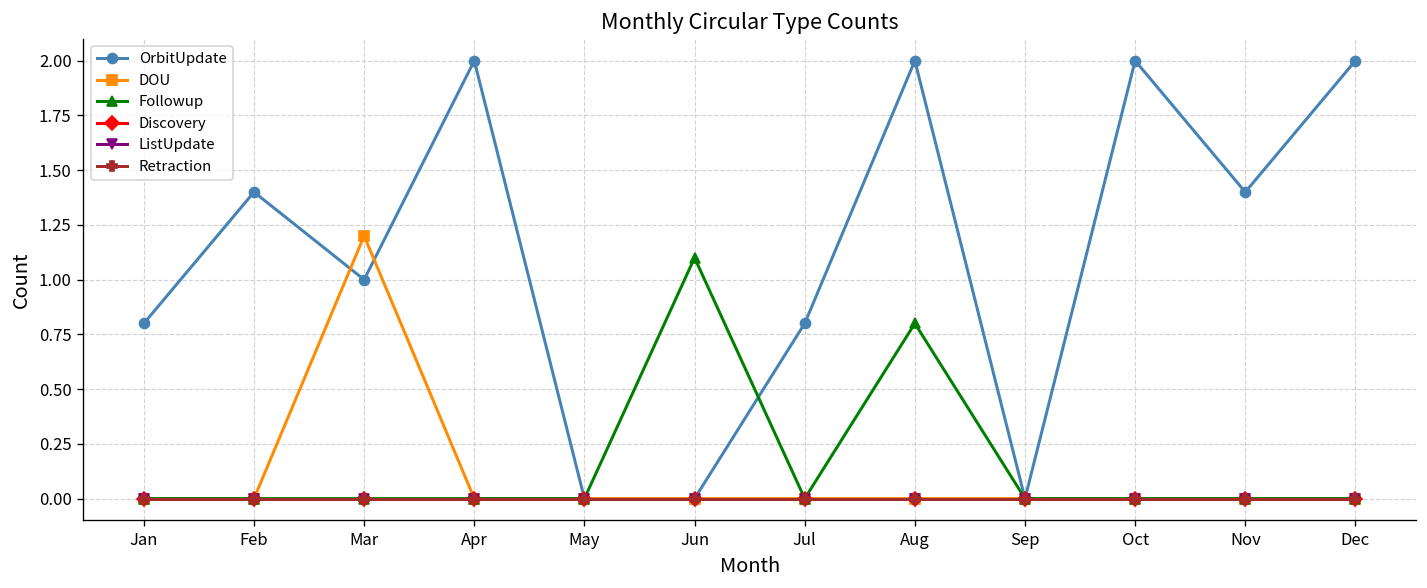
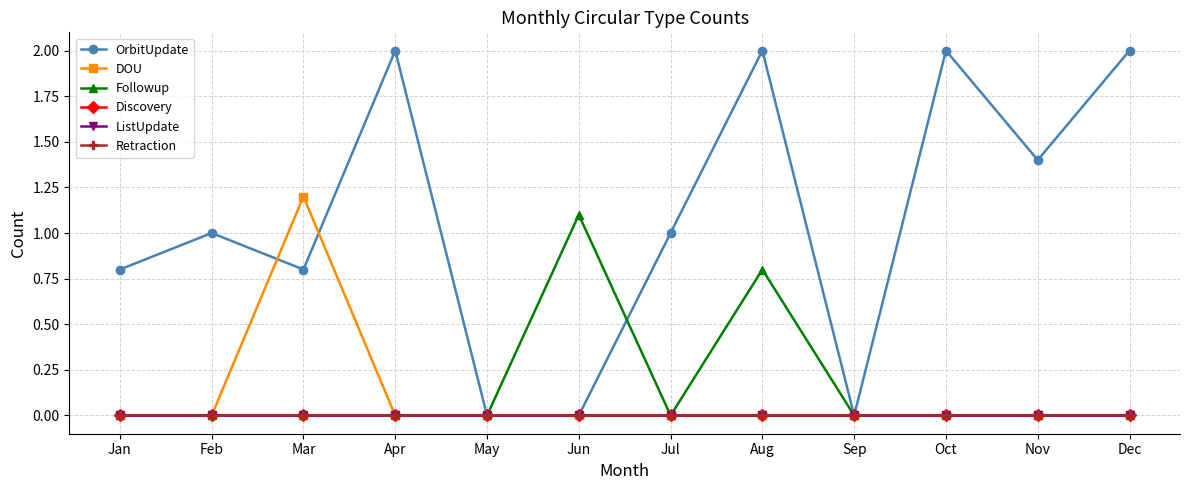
  {
    "OrbitUpdate": {
      "Jan": 0.8,
-     "Feb": 1.4,
-     "Mar": 1.0,
+     "Feb": 1.0,
+     "Mar": 0.8,
      "Apr": 2.0,
-     "Jul": 0.8,
+     "Jul": 1.0,
      "Aug": 2.0,
      "Oct": 2.0,
      "Nov": 1.4,
      "Dec": 2.0
    },
    "DOU": {
      "Mar": 1.2
    },
    "Followup": {
      "Jun": 1.1,
      "Aug": 0.8
    }
  }
